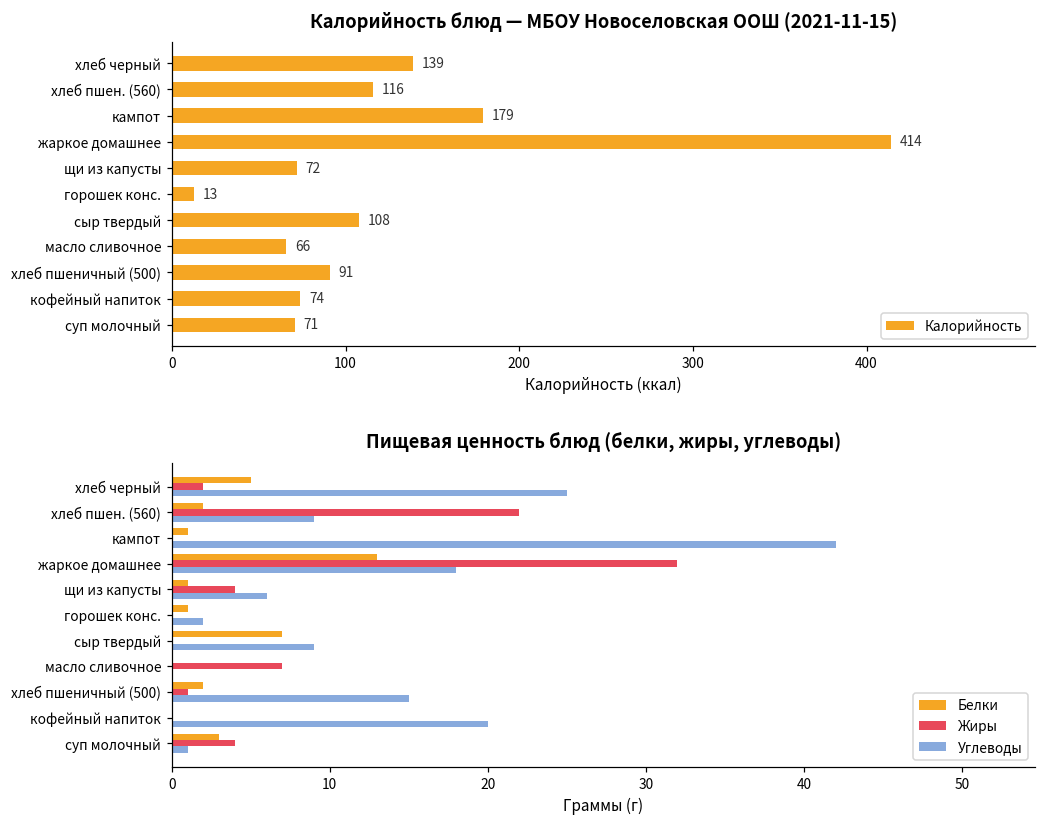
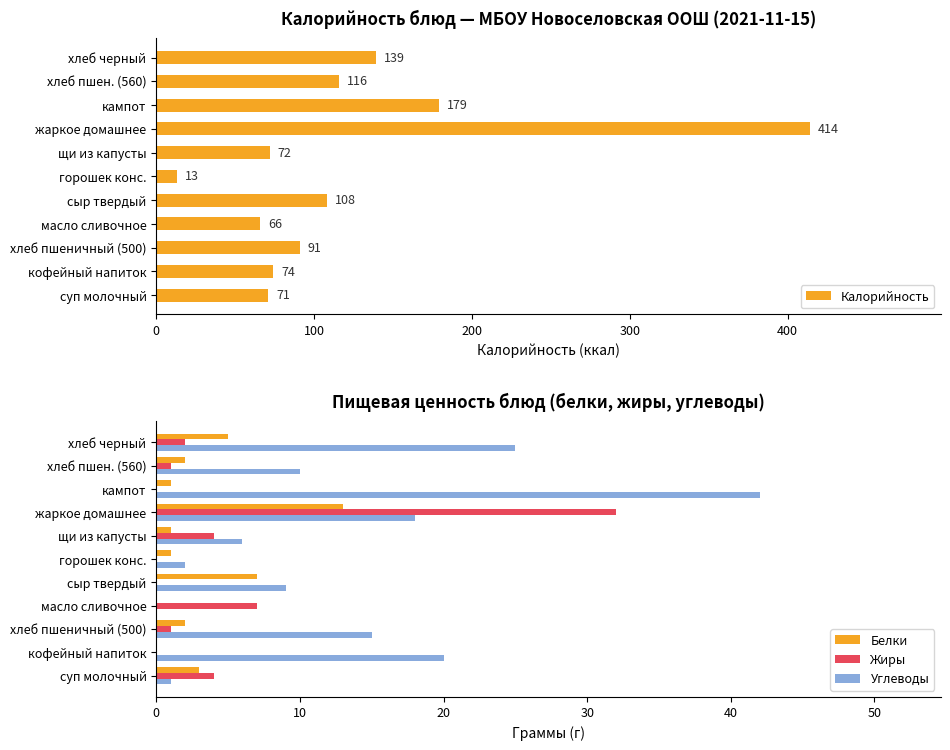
  {
    "Калорийность блюд — МБОУ Новоселовская ООШ (2021-11-15)": {
      "хлеб черный": 139,
      "хлеб пшен. (560)": 116,
      "кампот": 179,
      "жаркое домашнее": 414,
      "щи из капусты": 72,
      "горошек конс.": 13,
      "сыр твердый": 108,
      "масло сливочное": 66,
      "хлеб пшеничный (500)": 91,
      "кофейный напиток": 74,
      "суп молочный": 71
    },
    "Пищевая ценность блюд (белки, жиры, углеводы)": {
      "Белки": {
        "хлеб черный": 5,
        "хлеб пшен. (560)": 2,
        "кампот": 1,
        "жаркое домашнее": 13,
        "щи из капусты": 1,
        "горошек конс.": 1,
        "сыр твердый": 7,
        "масло сливочное": 0,
        "хлеб пшеничный (500)": 2,
        "кофейный напиток": 0,
        "суп молочный": 3
      },
      "Жиры": {
        "хлеб черный": 2,
-       "хлеб пшен. (560)": 22,
+       "хлеб пшен. (560)": 1,
        "кампот": 0,
        "жаркое домашнее": 32,
        "щи из капусты": 4,
        "горошек конс.": 0,
        "сыр твердый": 0,
        "масло сливочное": 7,
        "хлеб пшеничный (500)": 1,
        "кофейный напиток": 0,
        "суп молочный": 4
      },
      "Углеводы": {
        "хлеб черный": 25,
-       "хлеб пшен. (560)": 9,
+       "хлеб пшен. (560)": 10,
        "кампот": 42,
        "жаркое домашнее": 18,
        "щи из капусты": 6,
        "горошек конс.": 2,
        "сыр твердый": 9,
        "масло сливочное": 0,
        "хлеб пшеничный (500)": 15,
        "кофейный напиток": 20,
        "суп молочный": 1
      }
    }
  }
